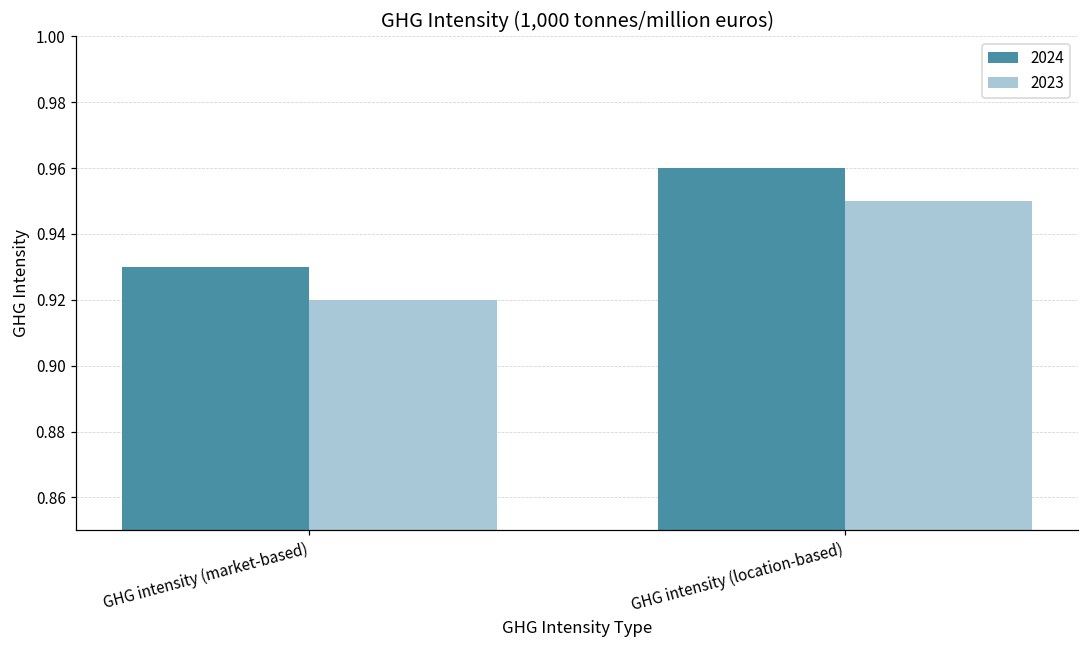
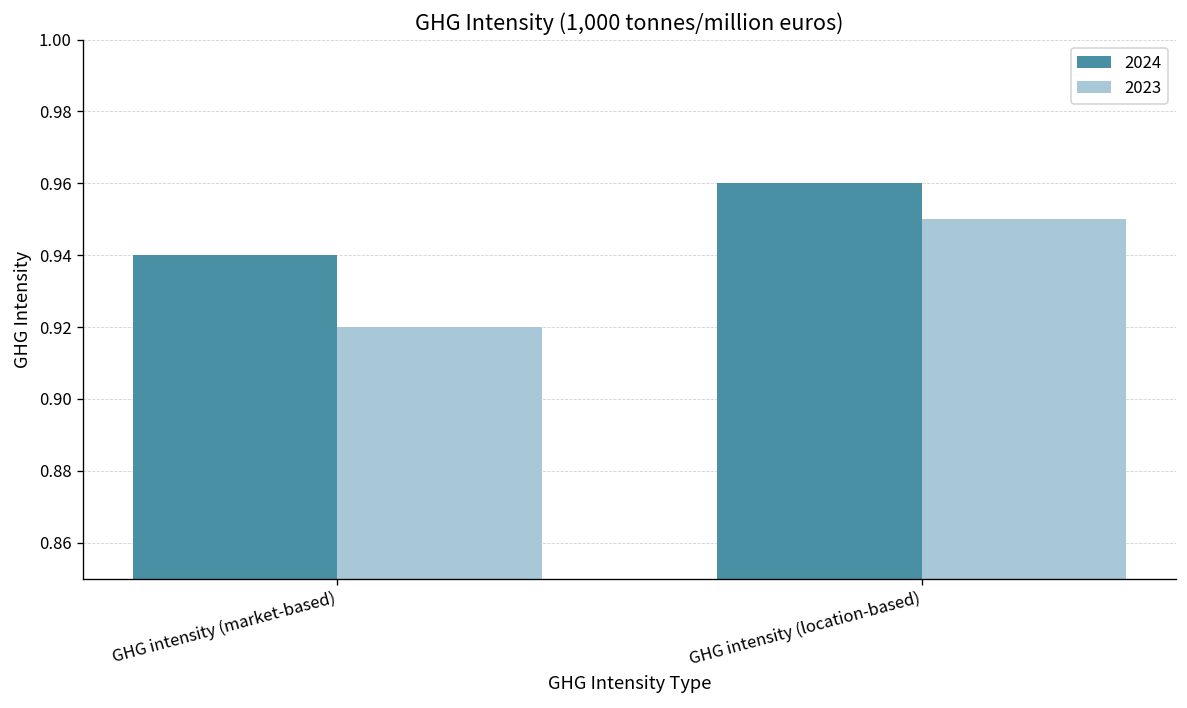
  {
    "2024": {
-     "GHG intensity (market-based)": 0.93,
+     "GHG intensity (market-based)": 0.94,
      "GHG intensity (location-based)": 0.96
    },
    "2023": {
      "GHG intensity (market-based)": 0.92,
      "GHG intensity (location-based)": 0.95
    }
  }
